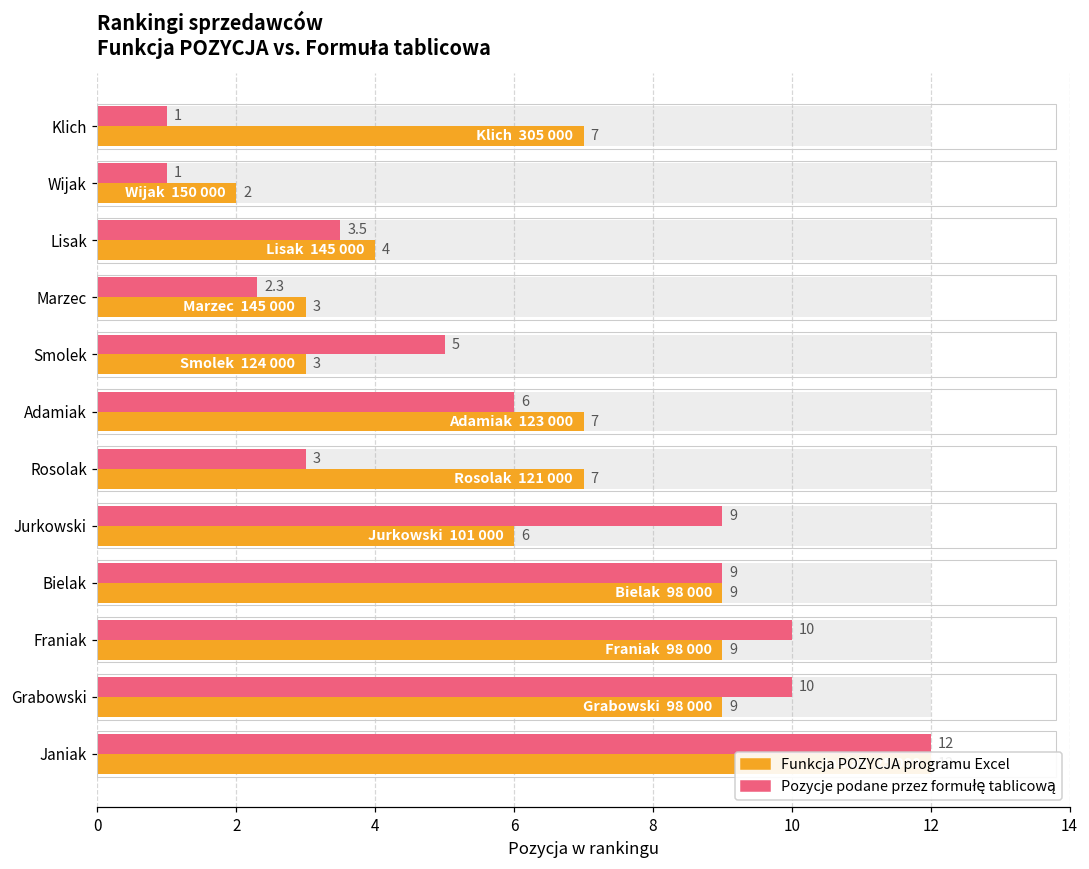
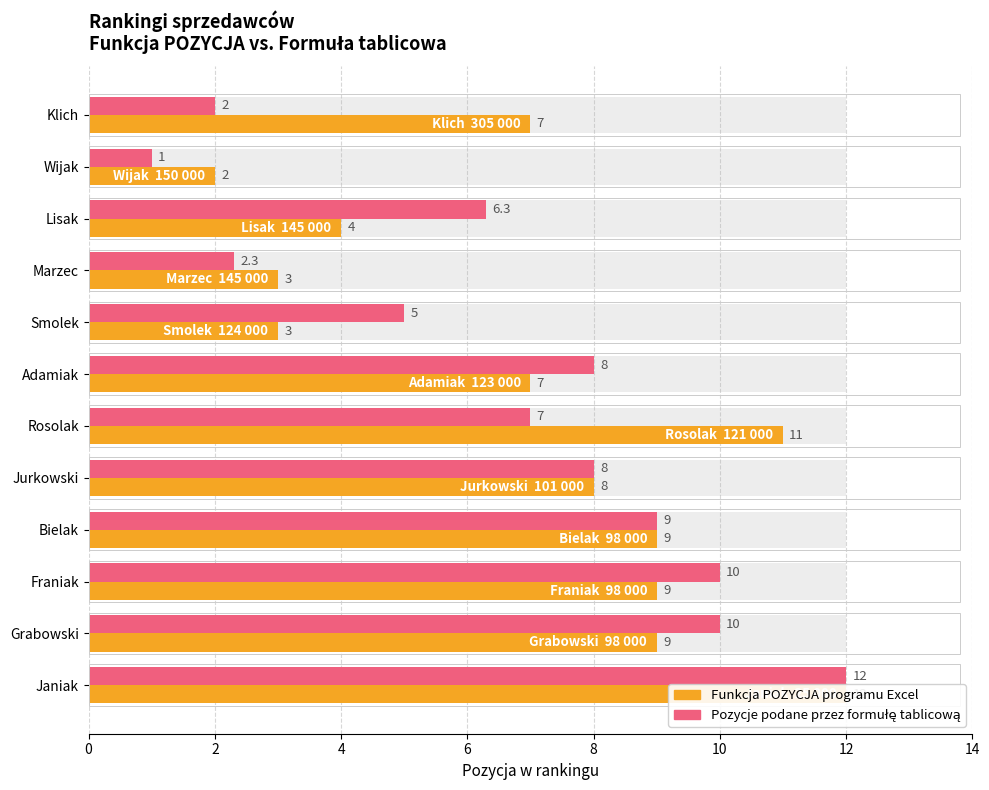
  {
    "Funkcja POZYCJA programu Excel": {
-     "Rosolak": 7,
-     "Jurkowski": 6
+     "Rosolak": 11,
+     "Jurkowski": 8
    },
    "Pozycje podane przez formułę tablicową": {
-     "Klich": 1,
-     "Lisak": 3.5,
-     "Adamiak": 6,
-     "Rosolak": 3,
-     "Jurkowski": 9,
+     "Klich": 2,
+     "Lisak": 6.3,
+     "Adamiak": 8,
+     "Rosolak": 7,
+     "Jurkowski": 8,
      "Janiak": 12
    }
  }
